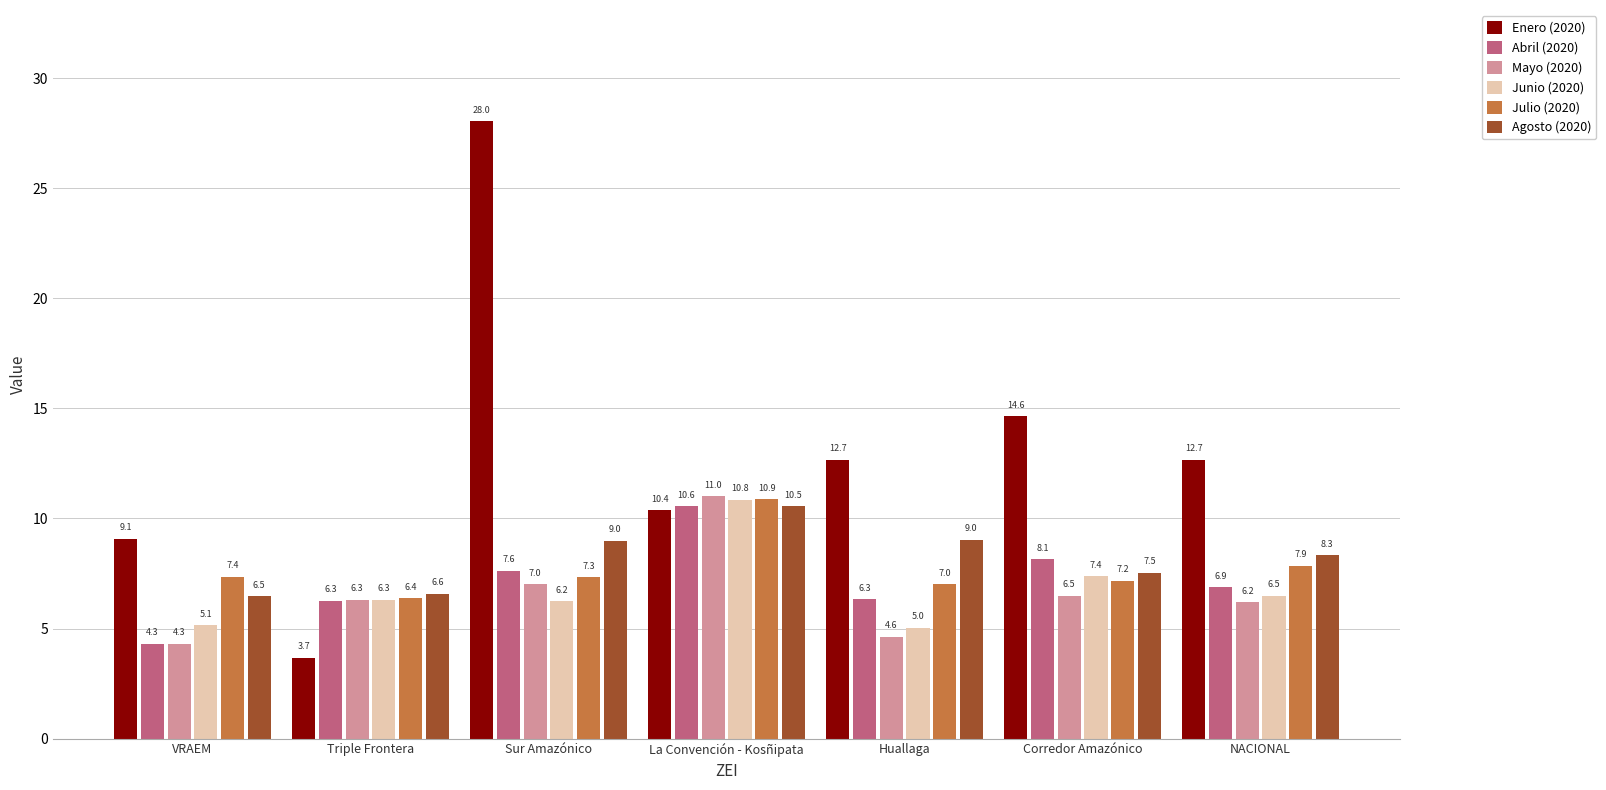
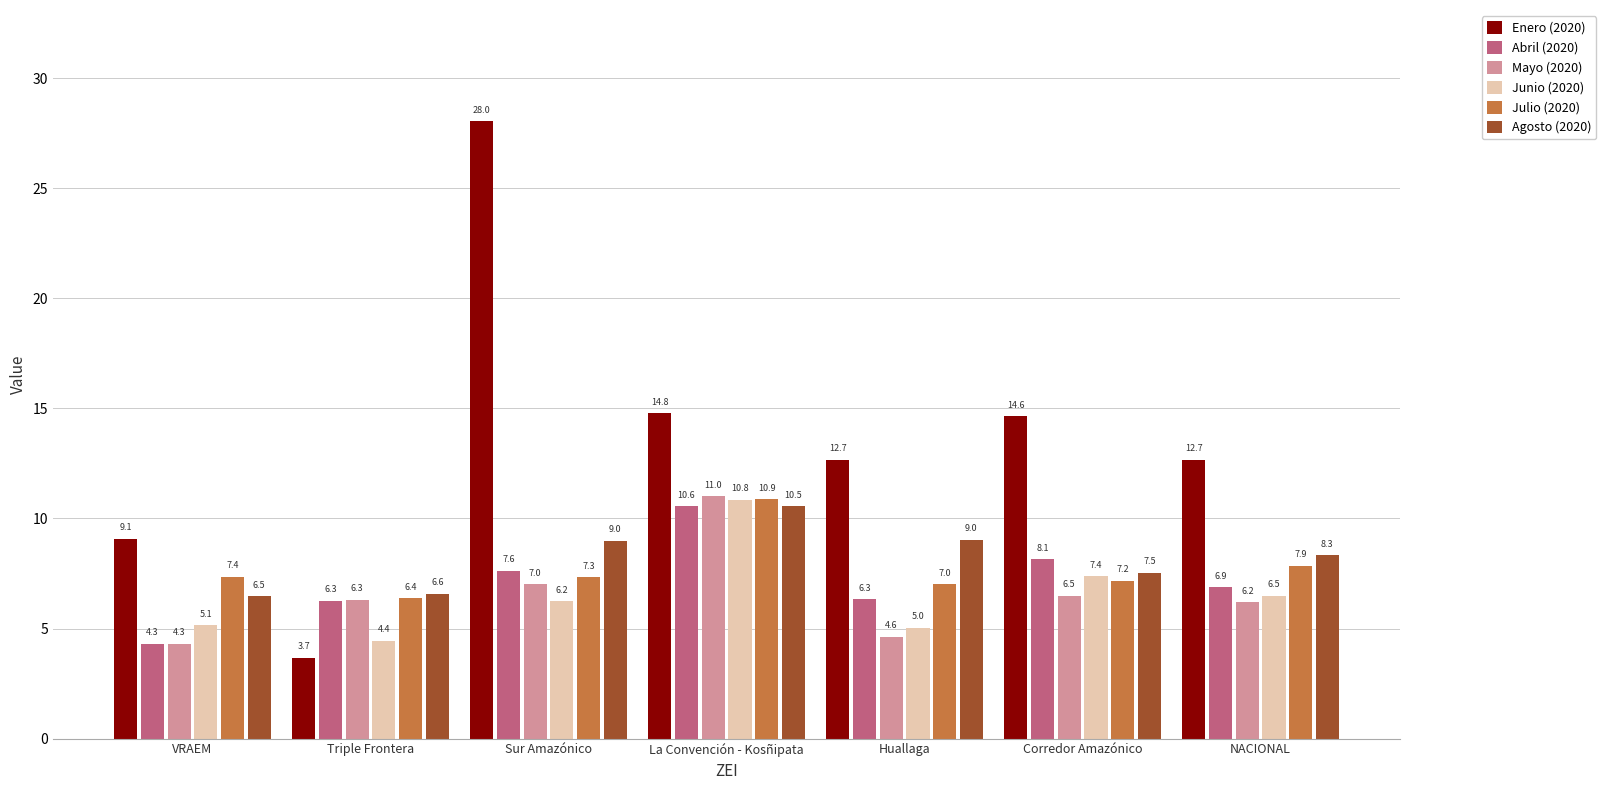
  {
    "Enero (2020)": {
      "VRAEM": 9.1,
      "Triple Frontera": 3.7,
      "Sur Amazónico": 28.0,
-     "La Convención - Kosñipata": 10.4,
+     "La Convención - Kosñipata": 14.8,
      "Huallaga": 12.7,
      "Corredor Amazónico": 14.6,
      "NACIONAL": 12.7
    },
    "Junio (2020)": {
      "VRAEM": 5.1,
-     "Triple Frontera": 6.3,
+     "Triple Frontera": 4.4,
      "Sur Amazónico": 6.2,
      "La Convención - Kosñipata": 10.8,
      "Huallaga": 5.0,
      "Corredor Amazónico": 7.4,
      "NACIONAL": 6.5
    }
  }
